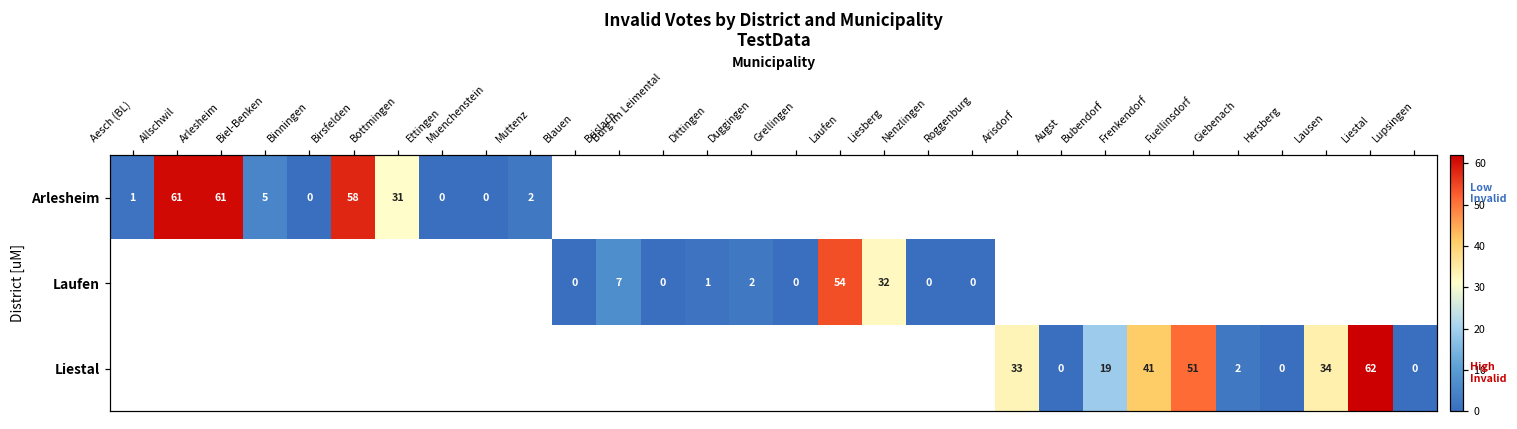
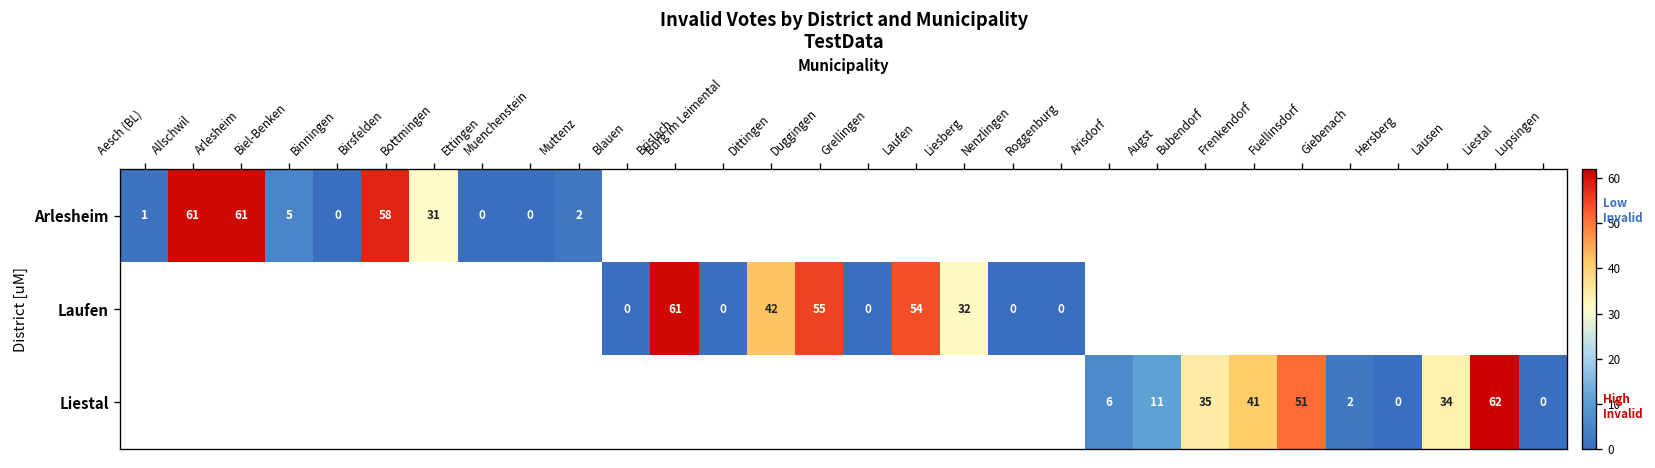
  {
    "Arlesheim": {
      "Aesch (BL)": 1,
      "Allschwil": 61,
      "Arlesheim": 61,
      "Biel-Benken": 5,
      "Binningen": 0,
      "Birsfelden": 58,
      "Bottmingen": 31,
      "Ettingen": 0,
      "Muenchenstein": 0,
      "Muttenz": 2
    },
    "Laufen": {
      "Blauen": 0,
-     "Brislach": 7,
+     "Brislach": 61,
      "Burg im Leimental": 0,
-     "Dittingen": 1,
-     "Duggingen": 2,
+     "Dittingen": 42,
+     "Duggingen": 55,
      "Grellingen": 0,
      "Laufen": 54,
      "Liesberg": 32,
      "Nenzlingen": 0,
      "Roggenburg": 0
    },
    "Liestal": {
-     "Arisdorf": 33,
-     "Augst": 0,
-     "Bubendorf": 19,
+     "Arisdorf": 6,
+     "Augst": 11,
+     "Bubendorf": 35,
      "Frenkendorf": 41,
      "Fuellinsdorf": 51,
      "Giebenach": 2,
      "Hersberg": 0,
      "Lausen": 34,
      "Liestal": 62,
      "Lupsingen": 0
    }
  }
